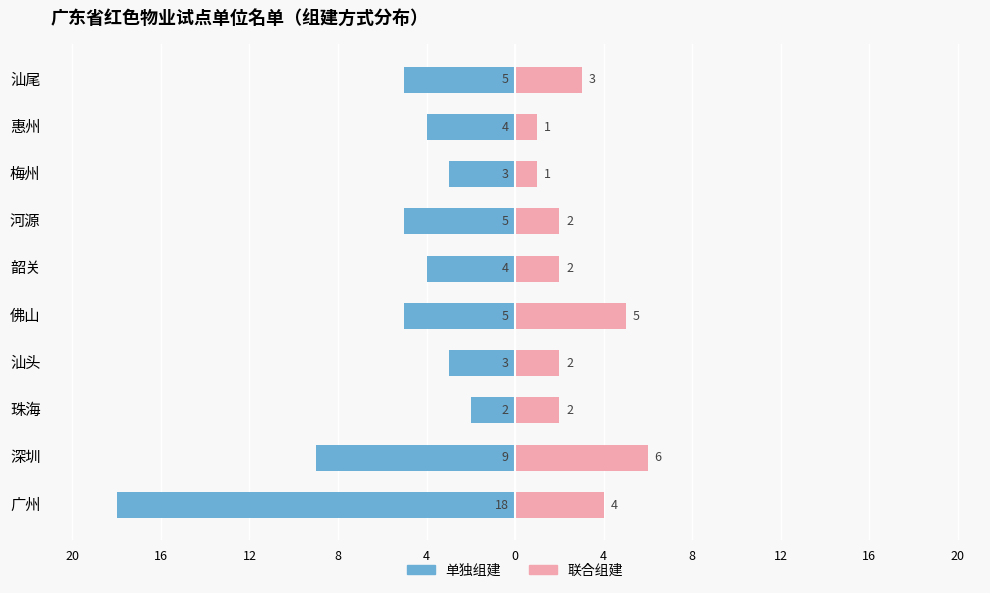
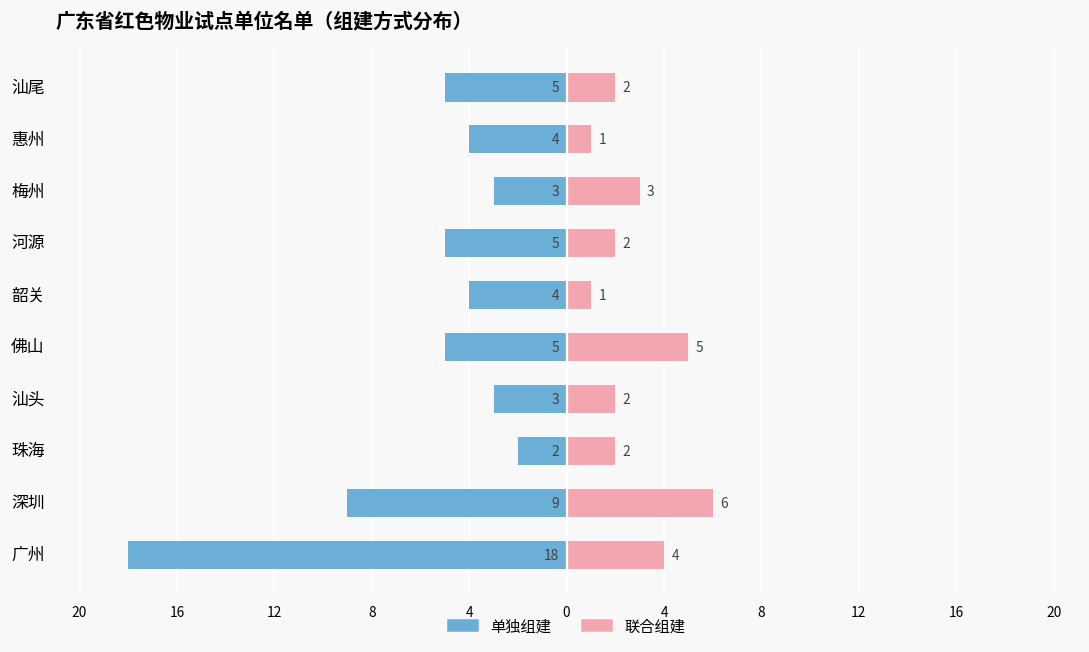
  {
    "联合组建": {
-     "汕尾": 3,
+     "汕尾": 2,
      "惠州": 1,
-     "梅州": 1,
+     "梅州": 3,
      "河源": 2,
-     "韶关": 2,
+     "韶关": 1,
      "佛山": 5,
      "汕头": 2,
      "珠海": 2,
      "深圳": 6,
      "广州": 4
    }
  }
